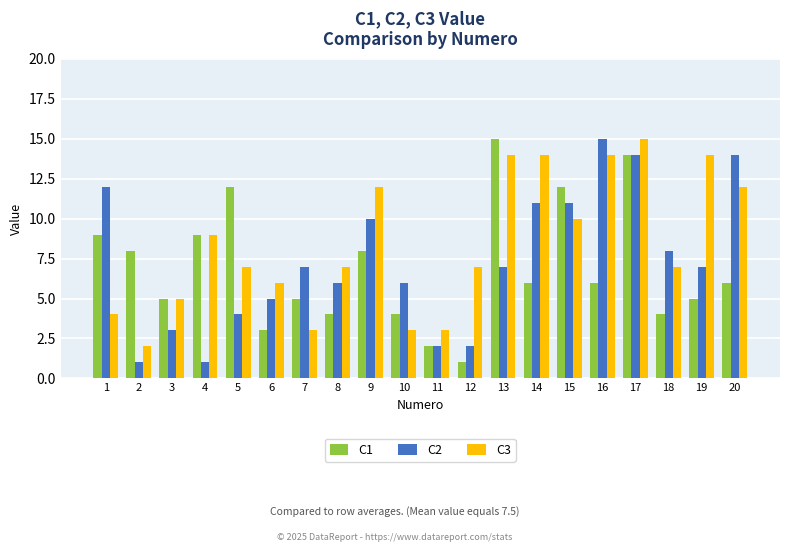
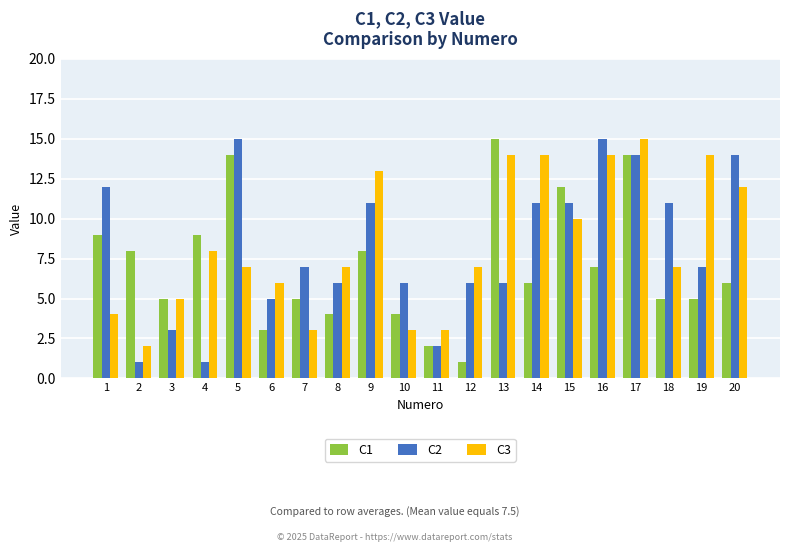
  {
    "C1": {
      "1": 9,
      "2": 8,
      "3": 5,
      "4": 9,
-     "5": 12,
+     "5": 14,
      "6": 3,
      "7": 5,
      "8": 4,
      "9": 8,
      "10": 4,
      "11": 2,
      "12": 1,
      "13": 15,
      "14": 6,
      "15": 12,
-     "16": 6,
+     "16": 7,
      "17": 14,
-     "18": 4,
+     "18": 5,
      "19": 5,
      "20": 6
    },
    "C2": {
      "1": 12,
      "2": 1,
      "3": 3,
      "4": 1,
-     "5": 4,
+     "5": 15,
      "6": 5,
      "7": 7,
      "8": 6,
-     "9": 10,
+     "9": 11,
      "10": 6,
      "11": 2,
-     "12": 2,
-     "13": 7,
+     "12": 6,
+     "13": 6,
      "14": 11,
      "15": 11,
      "16": 15,
      "17": 14,
-     "18": 8,
+     "18": 11,
      "19": 7,
      "20": 14
    },
    "C3": {
      "1": 4,
      "2": 2,
      "3": 5,
-     "4": 9,
+     "4": 8,
      "5": 7,
      "6": 6,
      "7": 3,
      "8": 7,
-     "9": 12,
+     "9": 13,
      "10": 3,
      "11": 3,
      "12": 7,
      "13": 14,
      "14": 14,
      "15": 10,
      "16": 14,
      "17": 15,
      "18": 7,
      "19": 14,
      "20": 12
    }
  }
